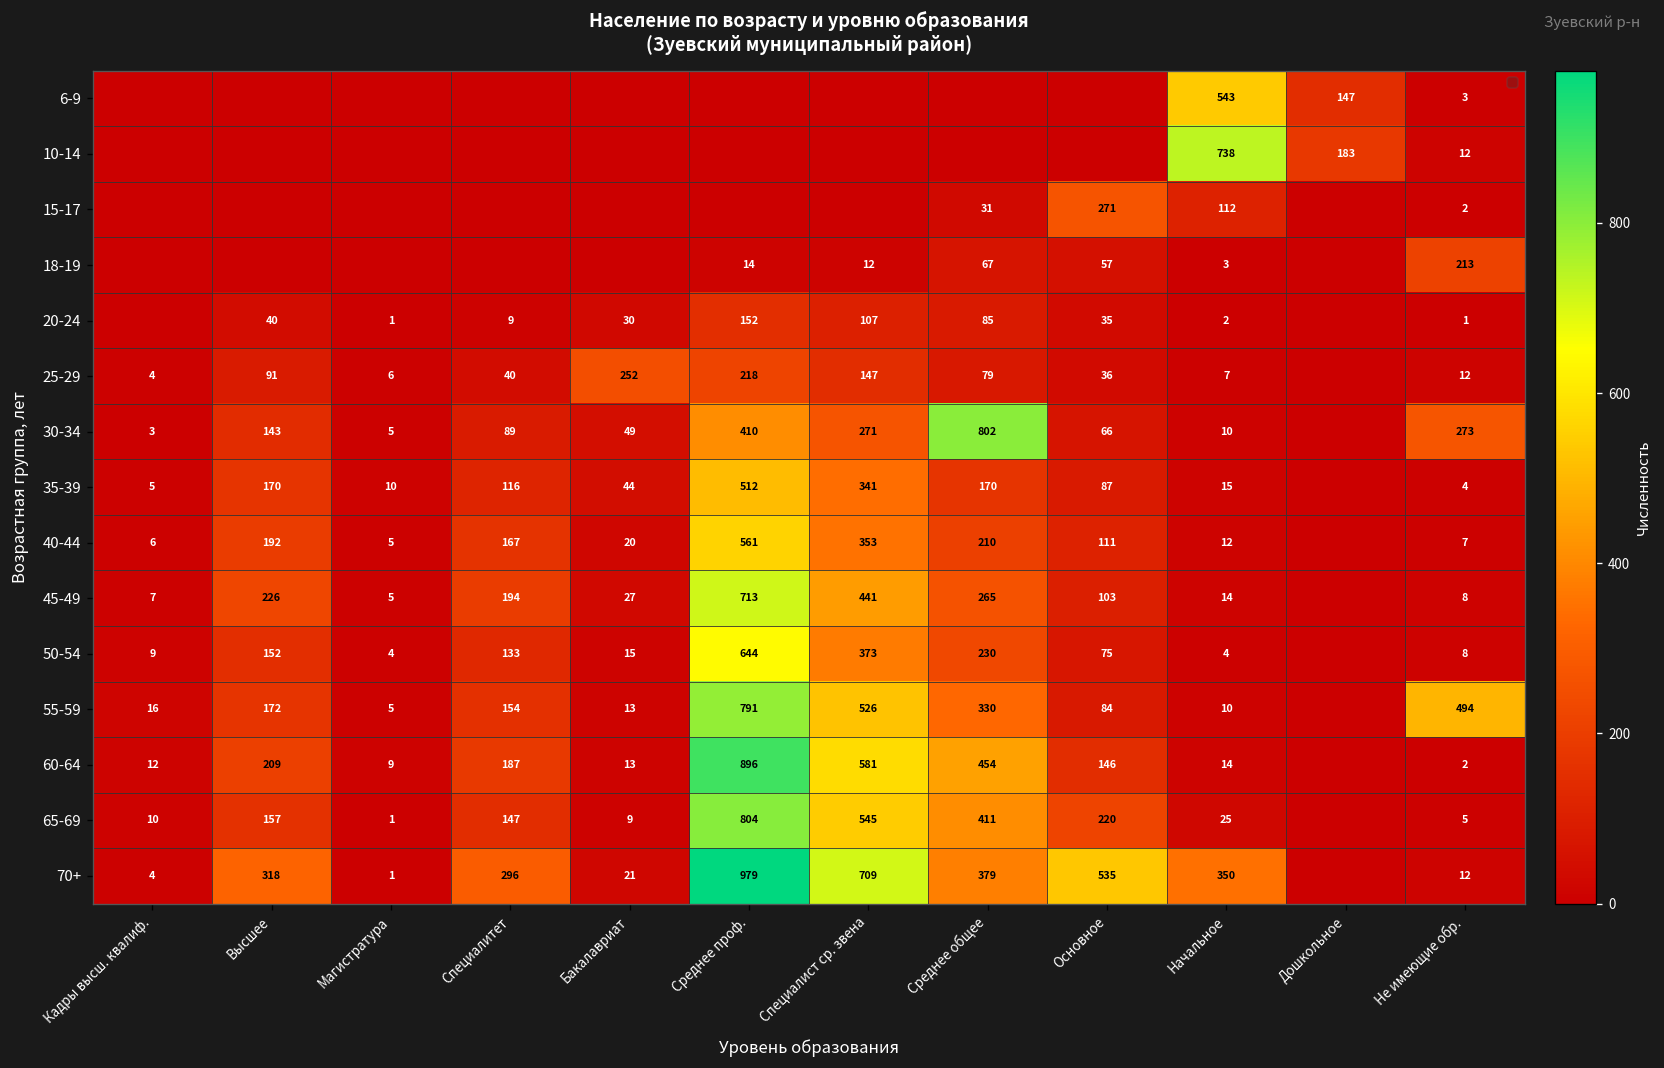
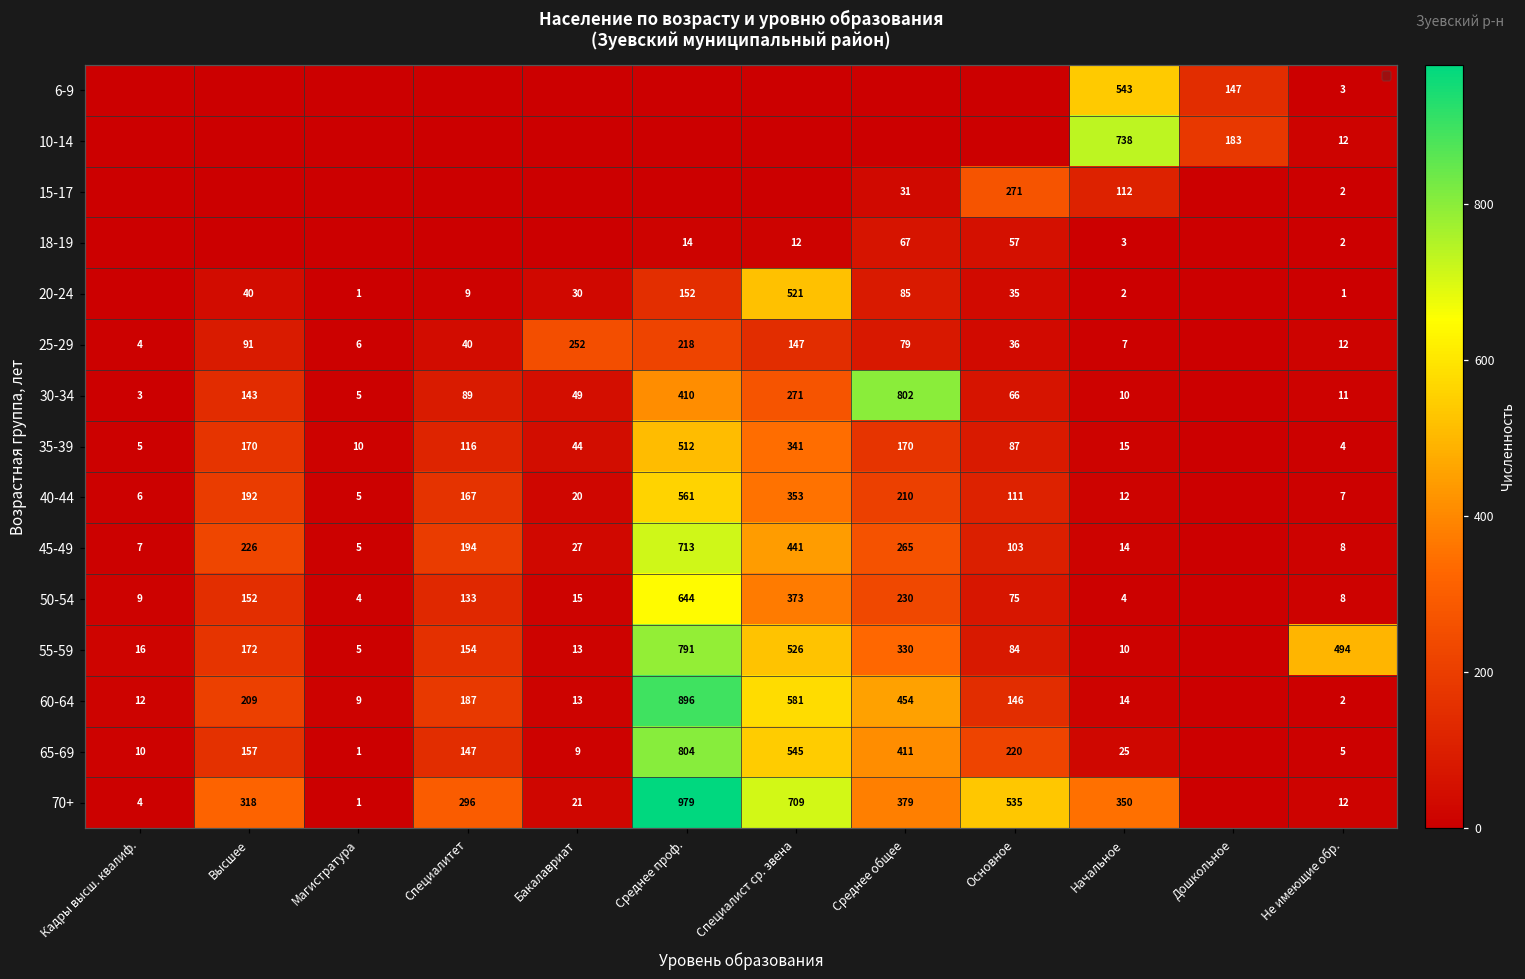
  {
    "6-9": {
      "Начальное": 543,
      "Дошкольное": 147,
      "Не имеющие обр.": 3
    },
    "10-14": {
      "Начальное": 738,
      "Дошкольное": 183,
      "Не имеющие обр.": 12
    },
    "15-17": {
      "Среднее общее": 31,
      "Основное": 271,
      "Начальное": 112,
      "Не имеющие обр.": 2
    },
    "18-19": {
      "Среднее проф.": 14,
      "Специалист ср. звена": 12,
      "Среднее общее": 67,
      "Основное": 57,
      "Начальное": 3,
-     "Не имеющие обр.": 213
+     "Не имеющие обр.": 2
    },
    "20-24": {
      "Высшее": 40,
      "Магистратура": 1,
      "Специалитет": 9,
      "Бакалавриат": 30,
      "Среднее проф.": 152,
-     "Специалист ср. звена": 107,
+     "Специалист ср. звена": 521,
      "Среднее общее": 85,
      "Основное": 35,
      "Начальное": 2,
      "Не имеющие обр.": 1
    },
    "25-29": {
      "Кадры высш. квалиф.": 4,
      "Высшее": 91,
      "Магистратура": 6,
      "Специалитет": 40,
      "Бакалавриат": 252,
      "Среднее проф.": 218,
      "Специалист ср. звена": 147,
      "Среднее общее": 79,
      "Основное": 36,
      "Начальное": 7,
      "Не имеющие обр.": 12
    },
    "30-34": {
      "Кадры высш. квалиф.": 3,
      "Высшее": 143,
      "Магистратура": 5,
      "Специалитет": 89,
      "Бакалавриат": 49,
      "Среднее проф.": 410,
      "Специалист ср. звена": 271,
      "Среднее общее": 802,
      "Основное": 66,
      "Начальное": 10,
-     "Не имеющие обр.": 273
+     "Не имеющие обр.": 11
    },
    "35-39": {
      "Кадры высш. квалиф.": 5,
      "Высшее": 170,
      "Магистратура": 10,
      "Специалитет": 116,
      "Бакалавриат": 44,
      "Среднее проф.": 512,
      "Специалист ср. звена": 341,
      "Среднее общее": 170,
      "Основное": 87,
      "Начальное": 15,
      "Не имеющие обр.": 4
    },
    "40-44": {
      "Кадры высш. квалиф.": 6,
      "Высшее": 192,
      "Магистратура": 5,
      "Специалитет": 167,
      "Бакалавриат": 20,
      "Среднее проф.": 561,
      "Специалист ср. звена": 353,
      "Среднее общее": 210,
      "Основное": 111,
      "Начальное": 12,
      "Не имеющие обр.": 7
    },
    "45-49": {
      "Кадры высш. квалиф.": 7,
      "Высшее": 226,
      "Магистратура": 5,
      "Специалитет": 194,
      "Бакалавриат": 27,
      "Среднее проф.": 713,
      "Специалист ср. звена": 441,
      "Среднее общее": 265,
      "Основное": 103,
      "Начальное": 14,
      "Не имеющие обр.": 8
    },
    "50-54": {
      "Кадры высш. квалиф.": 9,
      "Высшее": 152,
      "Магистратура": 4,
      "Специалитет": 133,
      "Бакалавриат": 15,
      "Среднее проф.": 644,
      "Специалист ср. звена": 373,
      "Среднее общее": 230,
      "Основное": 75,
      "Начальное": 4,
      "Не имеющие обр.": 8
    },
    "55-59": {
      "Кадры высш. квалиф.": 16,
      "Высшее": 172,
      "Магистратура": 5,
      "Специалитет": 154,
      "Бакалавриат": 13,
      "Среднее проф.": 791,
      "Специалист ср. звена": 526,
      "Среднее общее": 330,
      "Основное": 84,
      "Начальное": 10,
      "Не имеющие обр.": 494
    },
    "60-64": {
      "Кадры высш. квалиф.": 12,
      "Высшее": 209,
      "Магистратура": 9,
      "Специалитет": 187,
      "Бакалавриат": 13,
      "Среднее проф.": 896,
      "Специалист ср. звена": 581,
      "Среднее общее": 454,
      "Основное": 146,
      "Начальное": 14,
      "Не имеющие обр.": 2
    },
    "65-69": {
      "Кадры высш. квалиф.": 10,
      "Высшее": 157,
      "Магистратура": 1,
      "Специалитет": 147,
      "Бакалавриат": 9,
      "Среднее проф.": 804,
      "Специалист ср. звена": 545,
      "Среднее общее": 411,
      "Основное": 220,
      "Начальное": 25,
      "Не имеющие обр.": 5
    },
    "70+": {
      "Кадры высш. квалиф.": 4,
      "Высшее": 318,
      "Магистратура": 1,
      "Специалитет": 296,
      "Бакалавриат": 21,
      "Среднее проф.": 979,
      "Специалист ср. звена": 709,
      "Среднее общее": 379,
      "Основное": 535,
      "Начальное": 350,
      "Не имеющие обр.": 12
    }
  }
